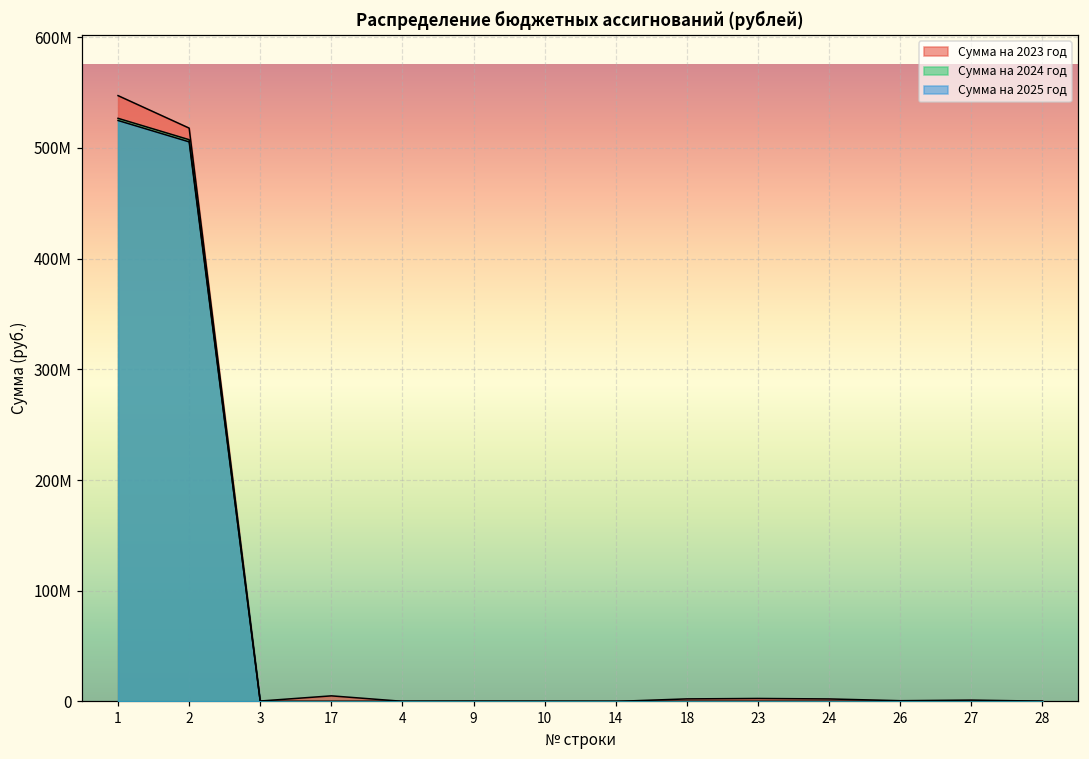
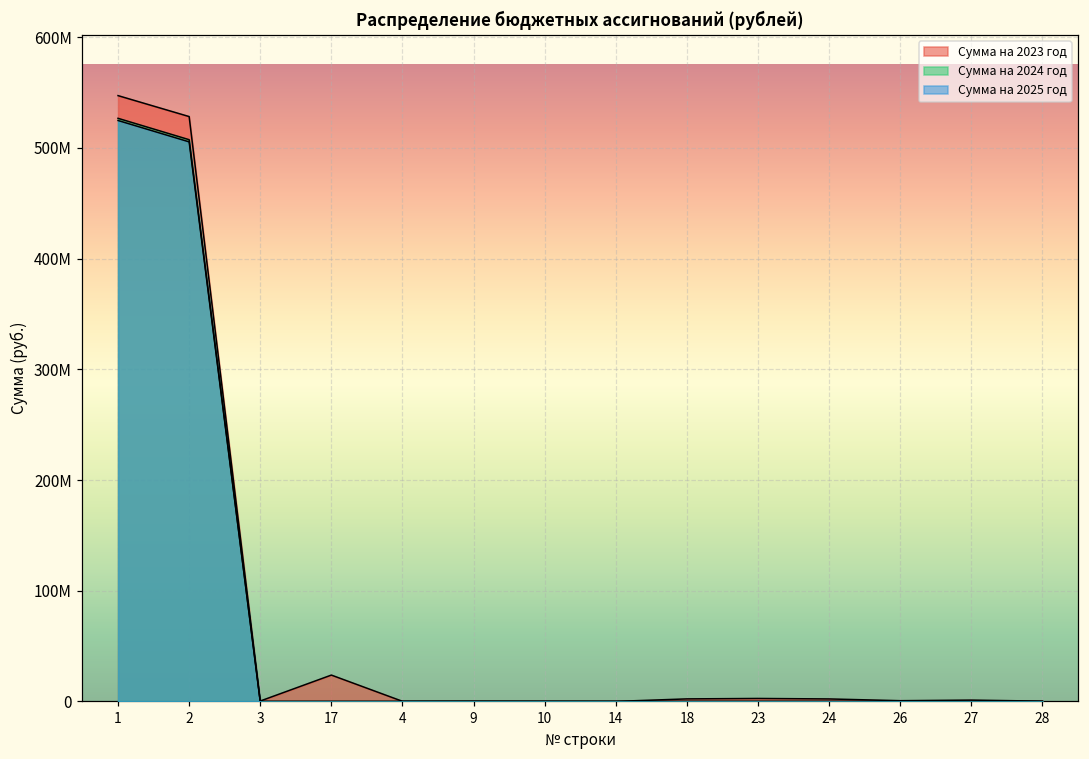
  {
    "Сумма на 2023 год": {
      "1": 547000000,
-     "2": 518000000,
-     "17": 5000000,
+     "2": 528000000,
+     "17": 24000000,
      "23": 3000000
    }
  }
